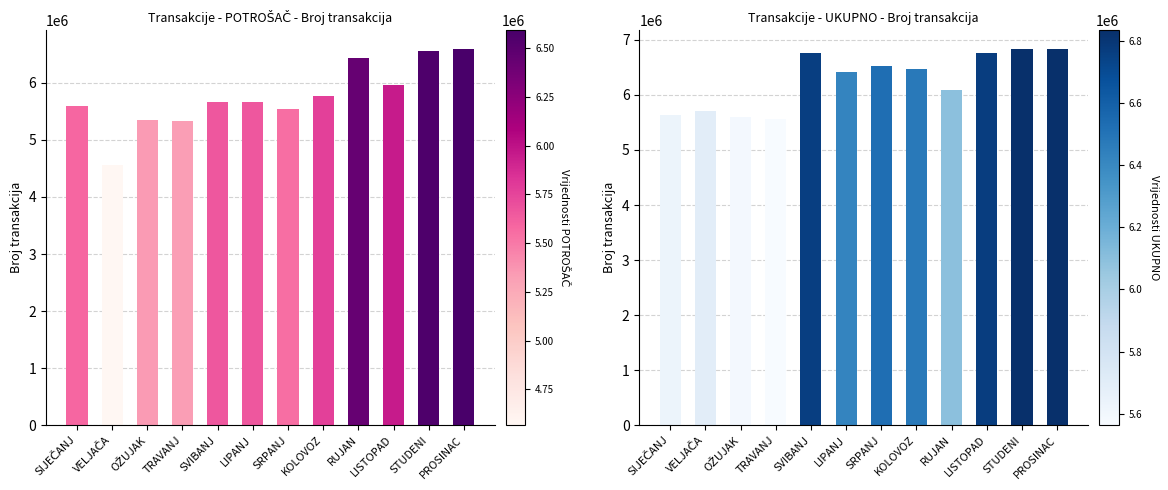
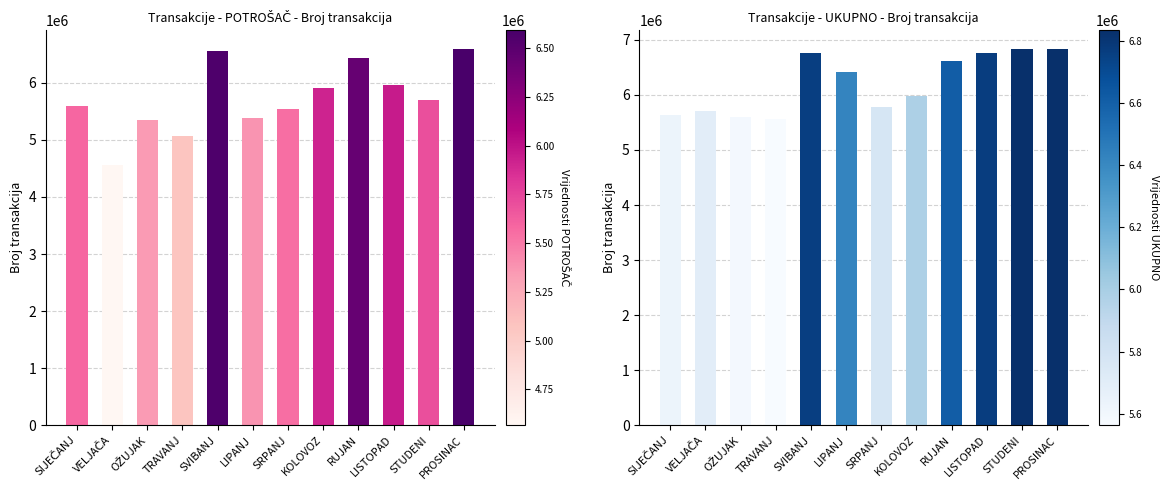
  {
    "Transakcije - POTROŠAČ - Broj transakcija": {
      "SIJEČANJ": 5600000,
      "VELJAČA": 4600000,
      "OŽUJAK": 5300000,
-     "TRAVANJ": 5300000,
-     "SVIBANJ": 5700000,
-     "LIPANJ": 5700000,
+     "TRAVANJ": 5100000,
+     "SVIBANJ": 6600000,
+     "LIPANJ": 5400000,
      "SRPANJ": 5500000,
-     "KOLOVOZ": 5800000,
+     "KOLOVOZ": 5900000,
      "RUJAN": 6400000,
      "LISTOPAD": 6000000,
-     "STUDENI": 6600000,
+     "STUDENI": 5700000,
      "PROSINAC": 6600000
    },
    "Transakcije - UKUPNO - Broj transakcija": {
      "SIJEČANJ": 5600000,
      "VELJAČA": 5700000,
      "OŽUJAK": 5600000,
      "TRAVANJ": 5600000,
      "SVIBANJ": 6800000,
      "LIPANJ": 6400000,
-     "SRPANJ": 6500000,
-     "KOLOVOZ": 6500000,
-     "RUJAN": 6100000,
+     "SRPANJ": 5800000,
+     "KOLOVOZ": 6000000,
+     "RUJAN": 6600000,
      "LISTOPAD": 6800000,
      "STUDENI": 6800000,
      "PROSINAC": 6800000
    }
  }
